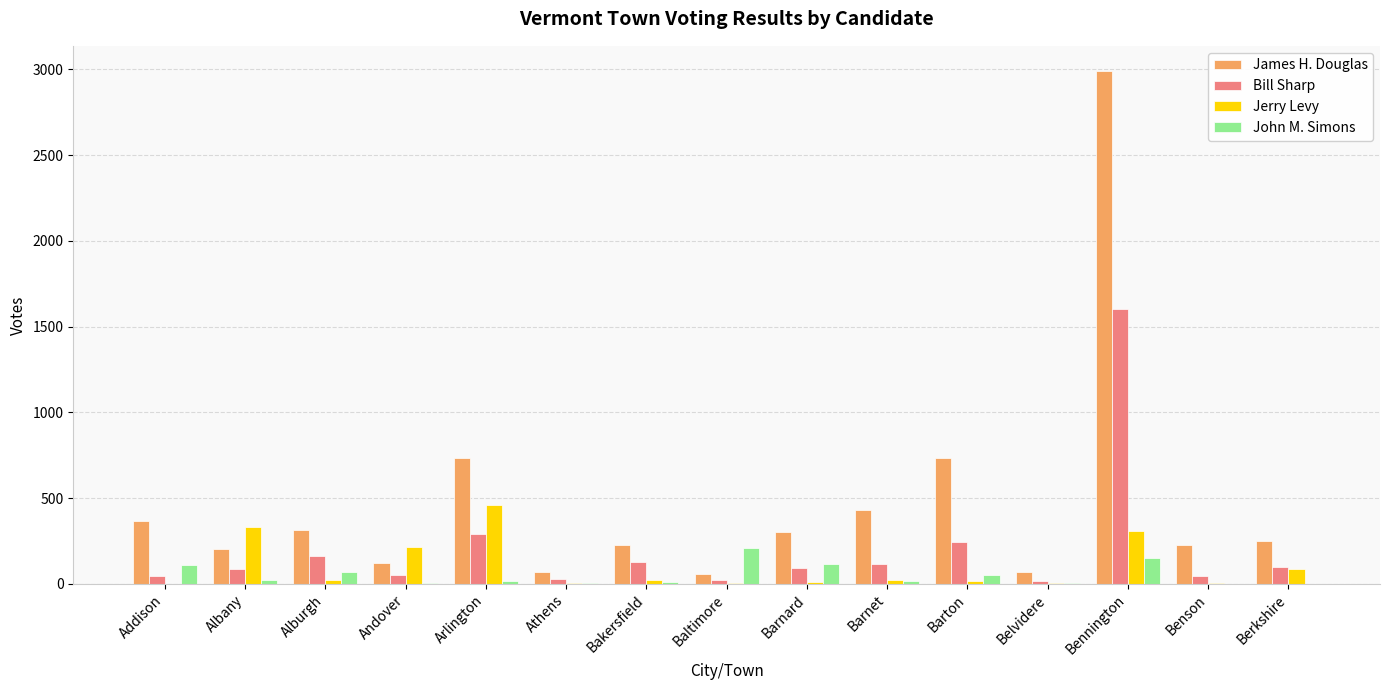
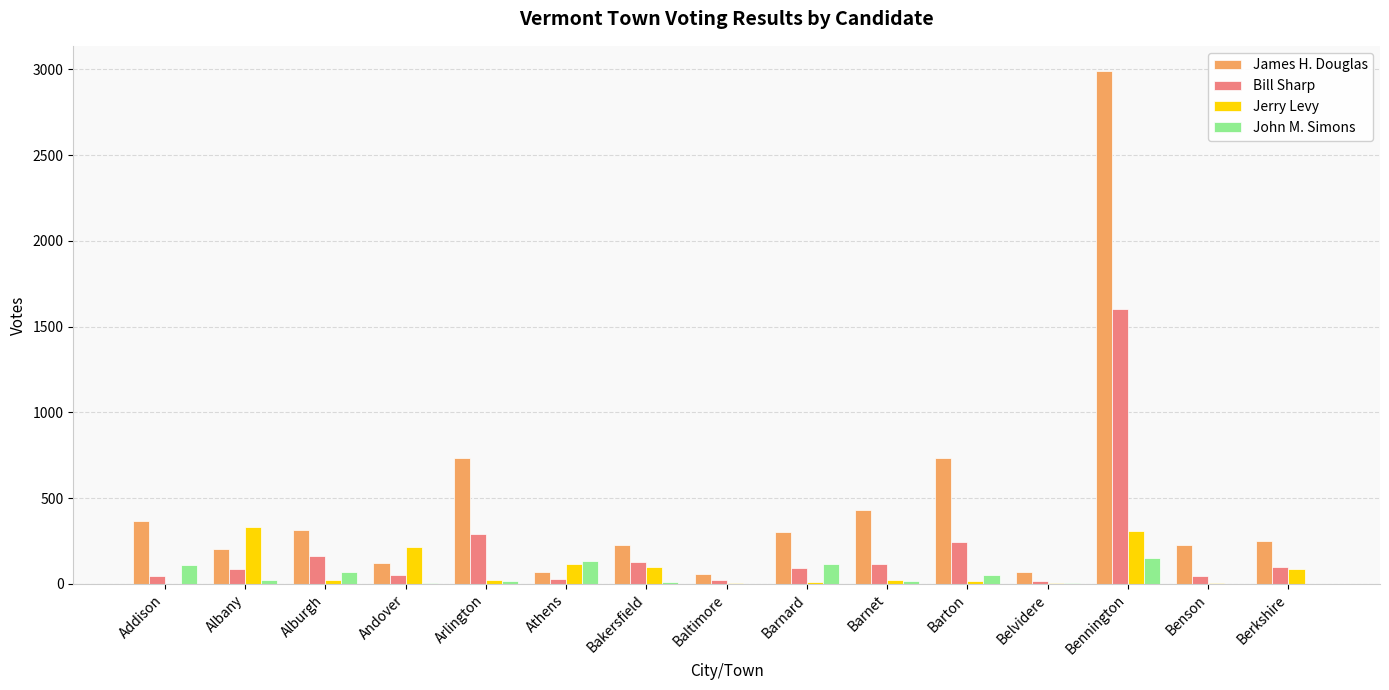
  {
    "Jerry Levy": {
      "Albany": 330,
      "Alburgh": 20,
      "Andover": 220,
-     "Arlington": 460,
-     "Athens": 0,
-     "Bakersfield": 20,
+     "Arlington": 20,
+     "Athens": 120,
+     "Bakersfield": 100,
      "Barnet": 20,
      "Barton": 20,
      "Bennington": 310,
      "Berkshire": 90
    },
    "John M. Simons": {
      "Addison": 110,
      "Albany": 20,
      "Alburgh": 70,
      "Arlington": 20,
-     "Athens": 0,
-     "Baltimore": 210,
+     "Athens": 130,
+     "Baltimore": 0,
      "Barnard": 110,
      "Barnet": 20,
      "Barton": 50,
      "Bennington": 150
    }
  }
